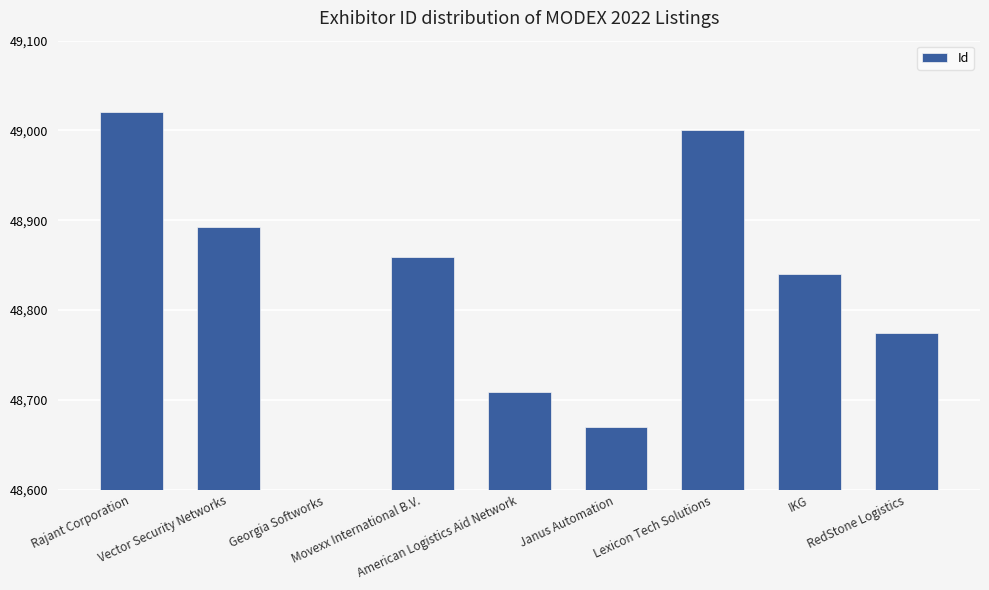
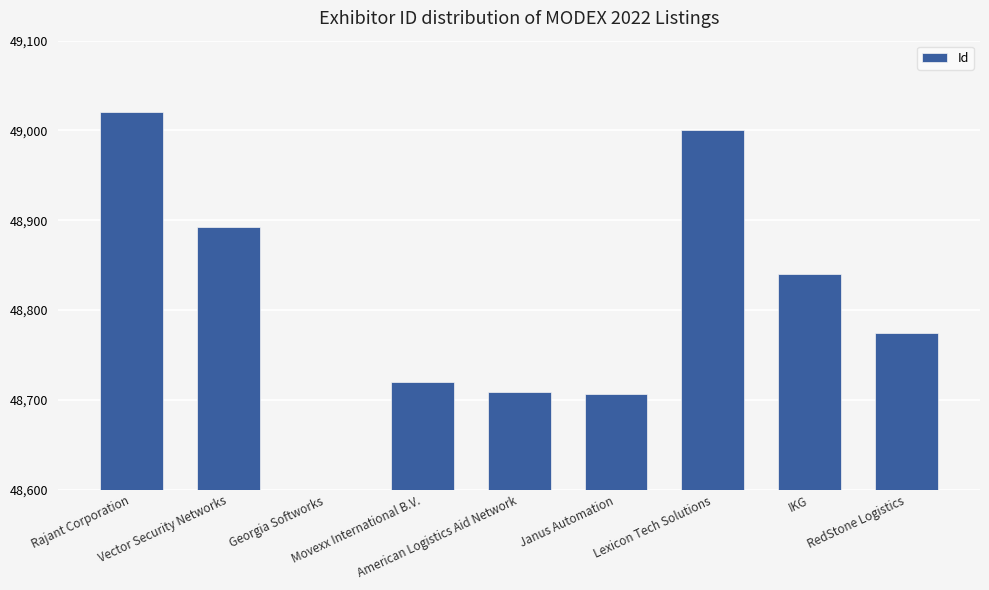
  {
    "Rajant Corporation": "49,020",
    "Vector Security Networks": "48,890",
-   "Movexx International B.V.": "48,860",
+   "Movexx International B.V.": "48,720",
    "American Logistics Aid Network": "48,710",
-   "Janus Automation": "48,670",
+   "Janus Automation": "48,710",
    "Lexicon Tech Solutions": "49,000",
    "IKG": "48,840",
    "RedStone Logistics": "48,770"
  }
